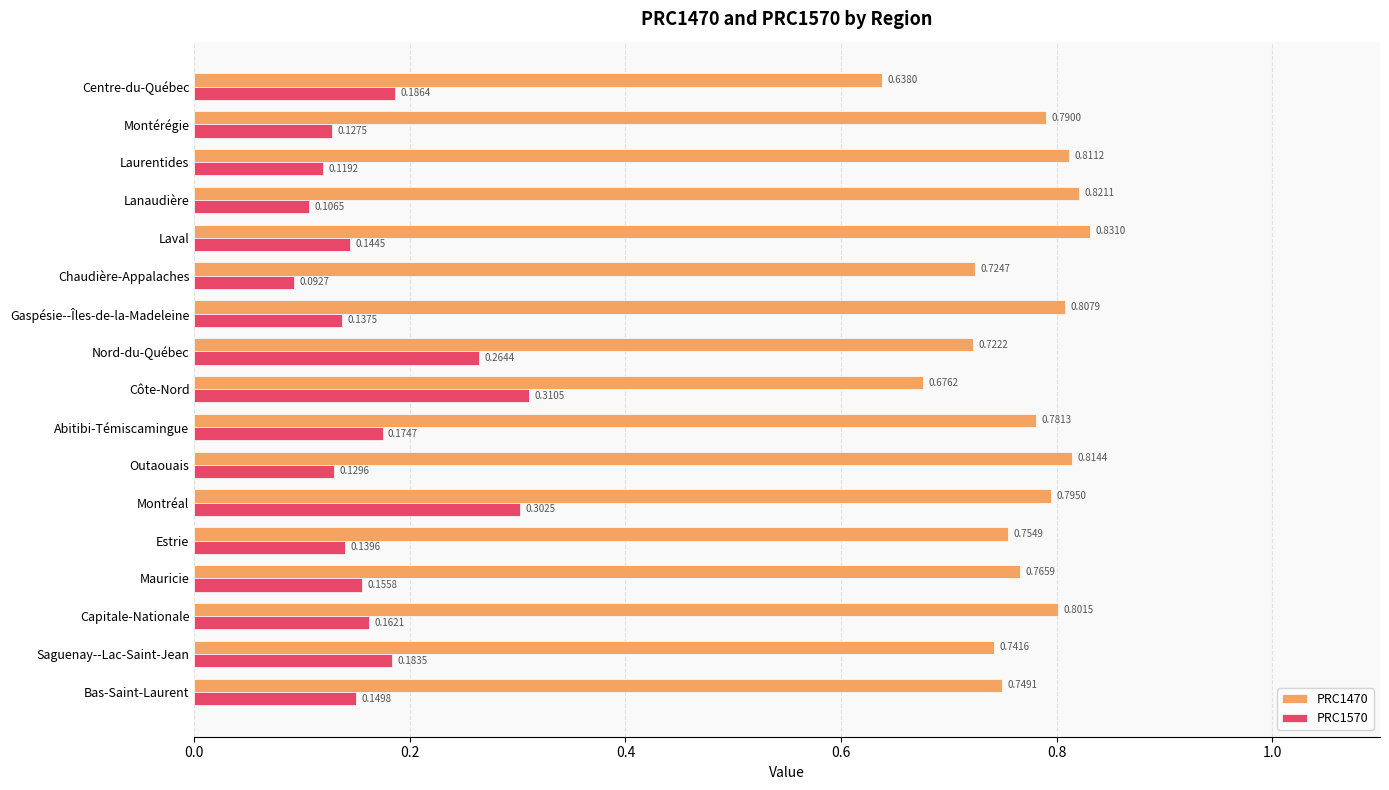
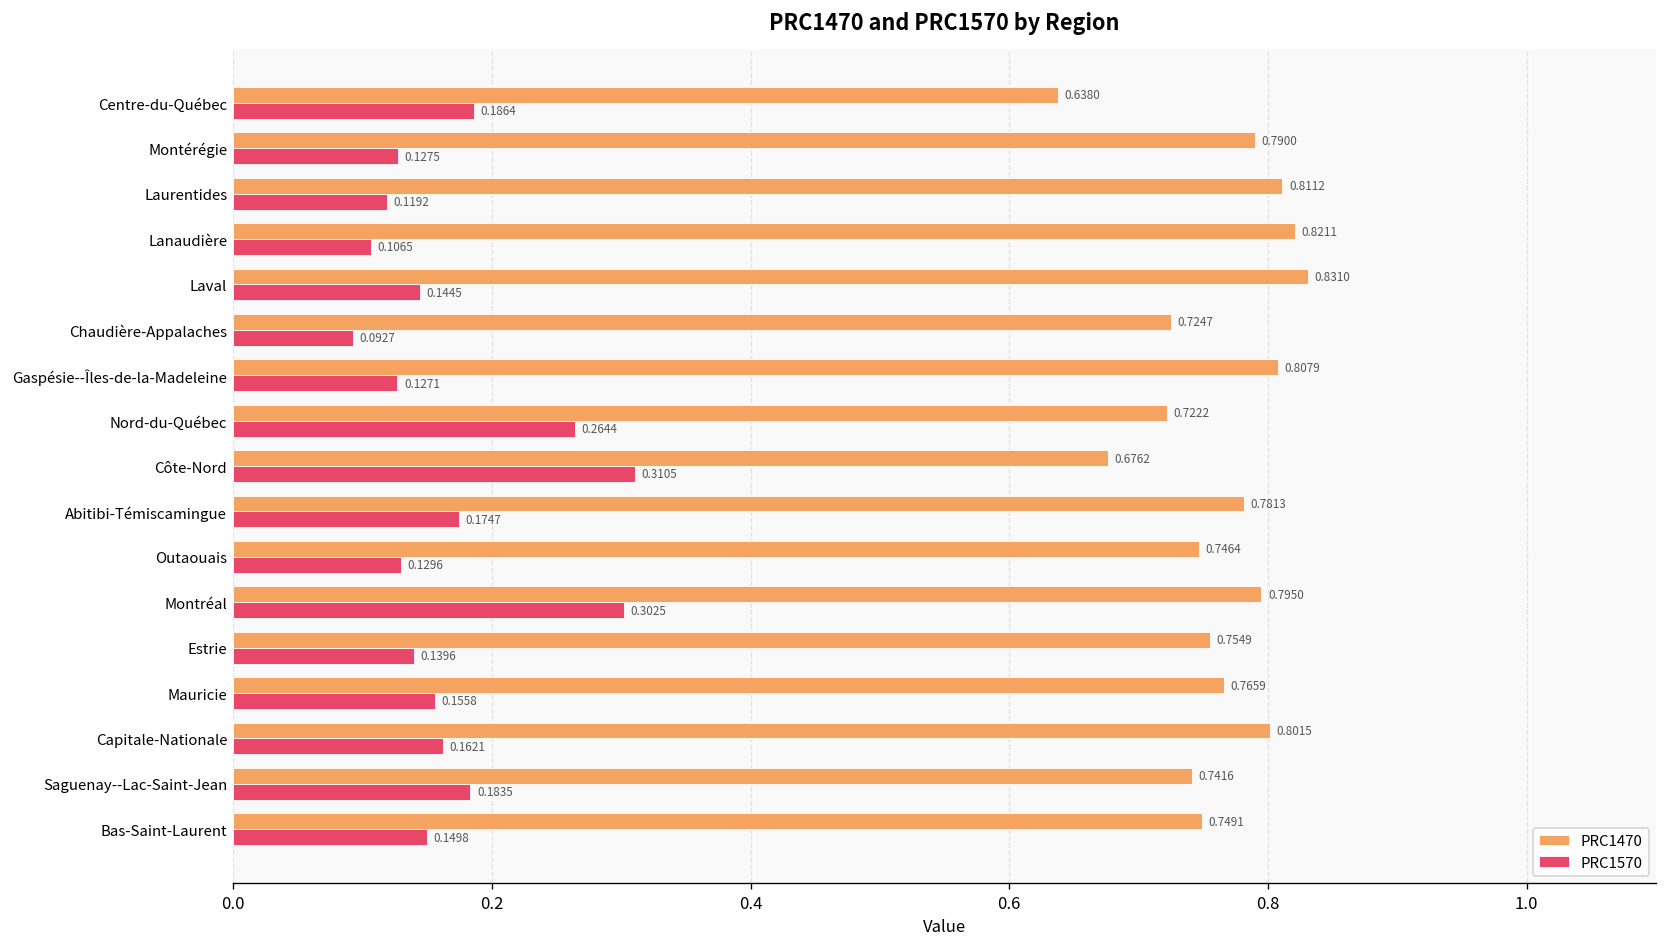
  {
    "PRC1470": {
      "Centre-du-Québec": 0.6380,
      "Montérégie": 0.7900,
      "Laurentides": 0.8112,
      "Lanaudière": 0.8211,
      "Laval": 0.8310,
      "Chaudière-Appalaches": 0.7247,
      "Gaspésie--Îles-de-la-Madeleine": 0.8079,
      "Nord-du-Québec": 0.7222,
      "Côte-Nord": 0.6762,
      "Abitibi-Témiscamingue": 0.7813,
-     "Outaouais": 0.8144,
+     "Outaouais": 0.7464,
      "Montréal": 0.7950,
      "Estrie": 0.7549,
      "Mauricie": 0.7659,
      "Capitale-Nationale": 0.8015,
      "Saguenay--Lac-Saint-Jean": 0.7416,
      "Bas-Saint-Laurent": 0.7491
    },
    "PRC1570": {
      "Centre-du-Québec": 0.1864,
      "Montérégie": 0.1275,
      "Laurentides": 0.1192,
      "Lanaudière": 0.1065,
      "Laval": 0.1445,
      "Chaudière-Appalaches": 0.0927,
-     "Gaspésie--Îles-de-la-Madeleine": 0.1375,
+     "Gaspésie--Îles-de-la-Madeleine": 0.1271,
      "Nord-du-Québec": 0.2644,
      "Côte-Nord": 0.3105,
      "Abitibi-Témiscamingue": 0.1747,
      "Outaouais": 0.1296,
      "Montréal": 0.3025,
      "Estrie": 0.1396,
      "Mauricie": 0.1558,
      "Capitale-Nationale": 0.1621,
      "Saguenay--Lac-Saint-Jean": 0.1835,
      "Bas-Saint-Laurent": 0.1498
    }
  }
